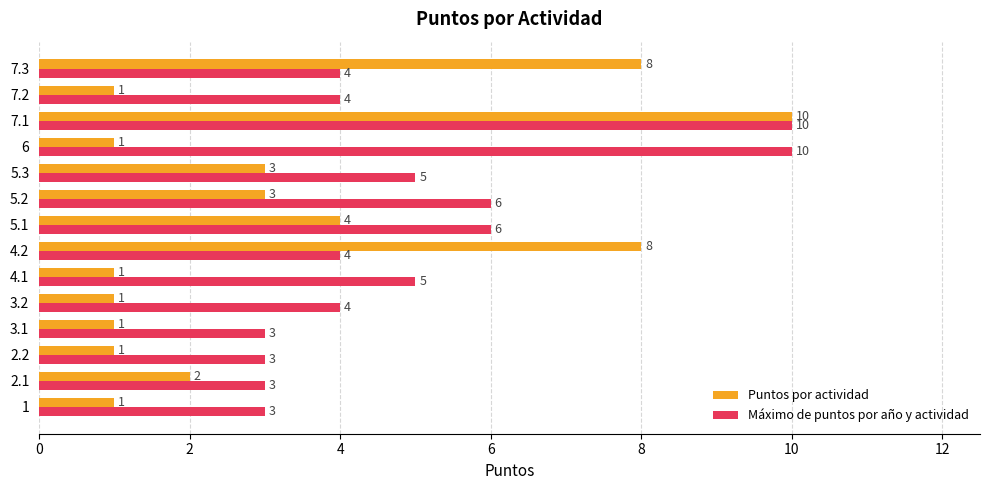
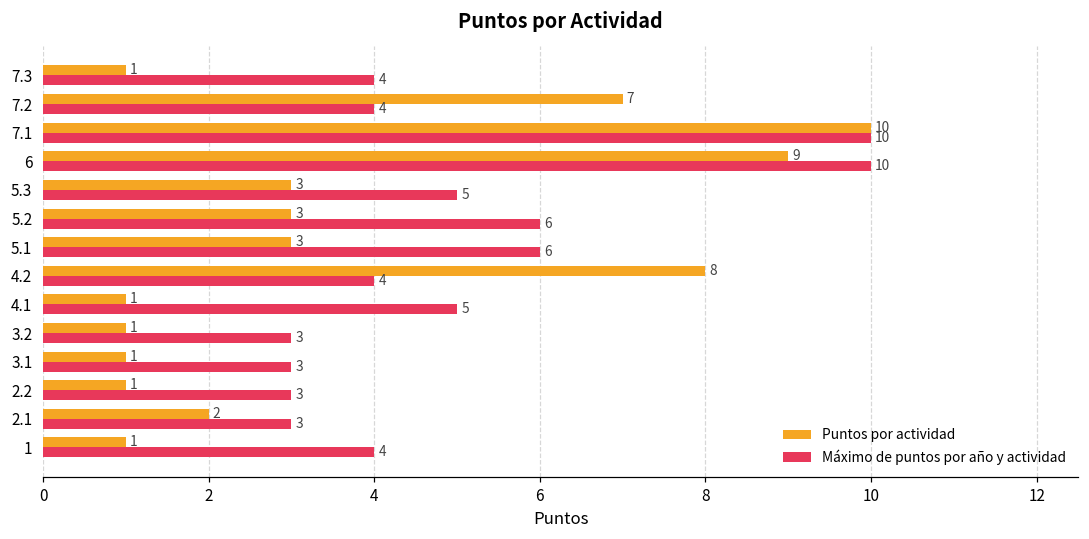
  {
    "Puntos por actividad": {
-     "7.3": 8,
-     "7.2": 1,
-     "6": 1,
+     "7.3": 1,
+     "7.2": 7,
+     "6": 9,
      "5.3": 3,
      "5.2": 3,
-     "5.1": 4,
+     "5.1": 3,
      "4.2": 8,
      "4.1": 1,
      "3.2": 1,
      "3.1": 1,
      "2.2": 1,
      "2.1": 2,
      "1": 1
    },
    "Máximo de puntos por año y actividad": {
      "7.3": 4,
      "7.2": 4,
      "6": 10,
      "5.3": 5,
      "5.2": 6,
      "5.1": 6,
      "4.2": 4,
      "4.1": 5,
-     "3.2": 4,
+     "3.2": 3,
      "3.1": 3,
      "2.2": 3,
      "2.1": 3,
-     "1": 3
+     "1": 4
    }
  }
